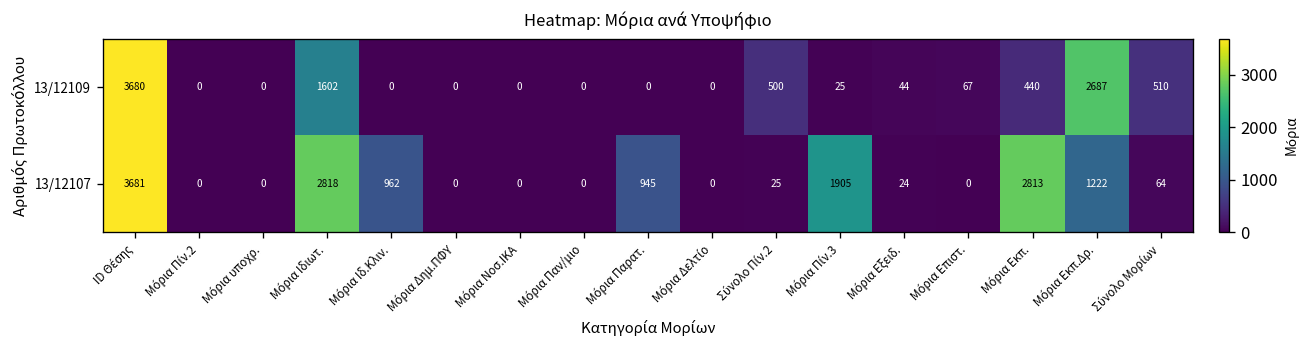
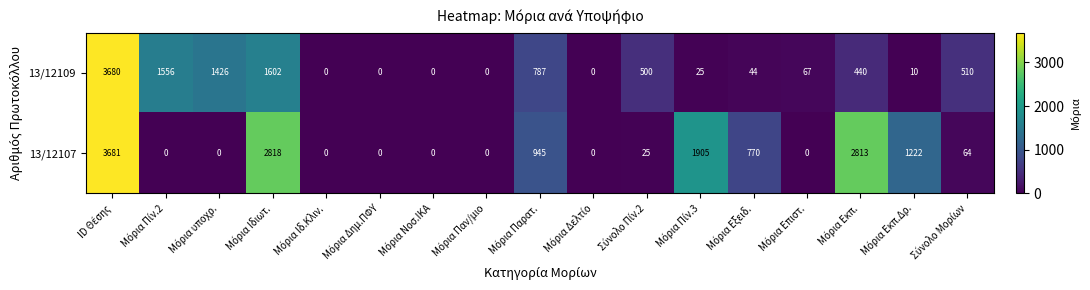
  {
    "13/12109": {
      "ID Θέσης": 3680,
-     "Μόρια Πίν.2": 0,
-     "Μόρια υποχρ.": 0,
+     "Μόρια Πίν.2": 1556,
+     "Μόρια υποχρ.": 1426,
      "Μόρια Ιδιωτ.": 1602,
      "Μόρια Ιδ.Κλιν.": 0,
      "Μόρια Δημ.ΠΦΥ": 0,
      "Μόρια Νοσ.ΙΚΑ": 0,
      "Μόρια Παν/μιο": 0,
-     "Μόρια Παρατ.": 0,
+     "Μόρια Παρατ.": 787,
      "Μόρια Δελτίο": 0,
      "Σύνολο Πίν.2": 500,
      "Μόρια Πίν.3": 25,
      "Μόρια Εξειδ.": 44,
      "Μόρια Επιστ.": 67,
      "Μόρια Εκπ.": 440,
-     "Μόρια Εκπ.Δρ.": 2687,
+     "Μόρια Εκπ.Δρ.": 10,
      "Σύνολο Μορίων": 510
    },
    "13/12107": {
      "ID Θέσης": 3681,
      "Μόρια Πίν.2": 0,
      "Μόρια υποχρ.": 0,
      "Μόρια Ιδιωτ.": 2818,
-     "Μόρια Ιδ.Κλιν.": 962,
+     "Μόρια Ιδ.Κλιν.": 0,
      "Μόρια Δημ.ΠΦΥ": 0,
      "Μόρια Νοσ.ΙΚΑ": 0,
      "Μόρια Παν/μιο": 0,
      "Μόρια Παρατ.": 945,
      "Μόρια Δελτίο": 0,
      "Σύνολο Πίν.2": 25,
      "Μόρια Πίν.3": 1905,
-     "Μόρια Εξειδ.": 24,
+     "Μόρια Εξειδ.": 770,
      "Μόρια Επιστ.": 0,
      "Μόρια Εκπ.": 2813,
      "Μόρια Εκπ.Δρ.": 1222,
      "Σύνολο Μορίων": 64
    }
  }
